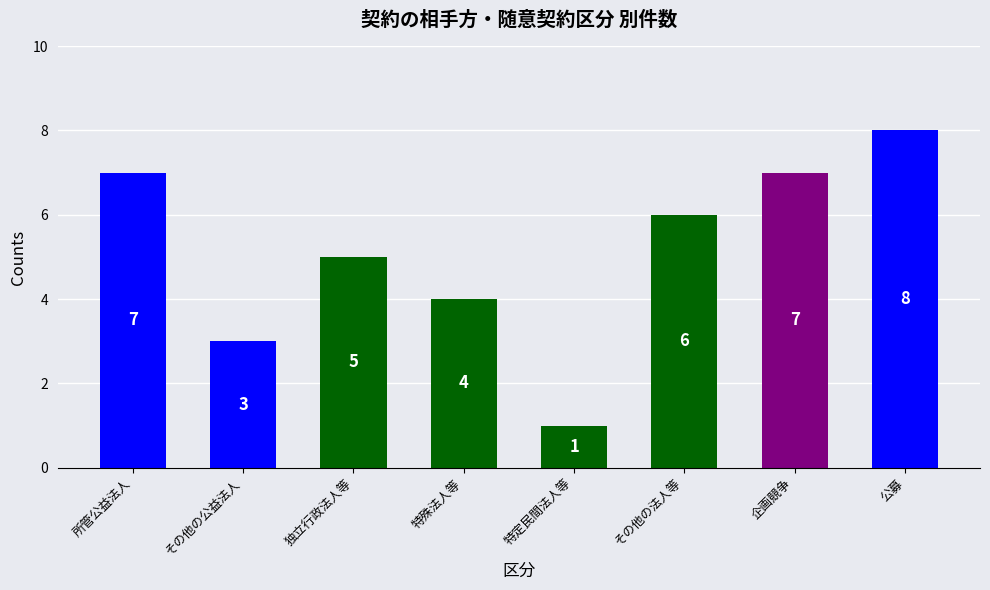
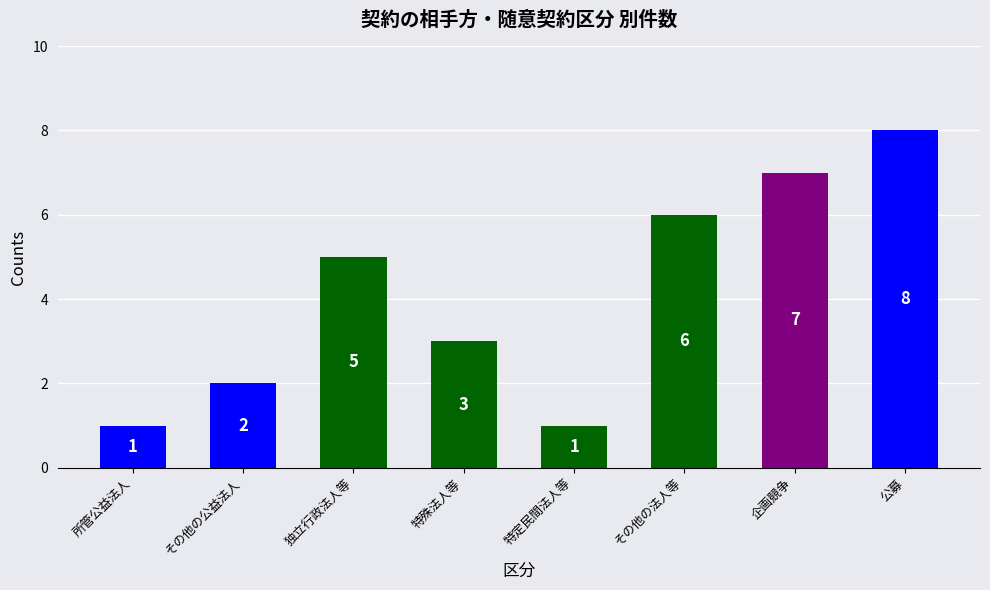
  {
-   "所管公益法人": 7,
-   "その他の公益法人": 3,
+   "所管公益法人": 1,
+   "その他の公益法人": 2,
    "独立行政法人等": 5,
-   "特殊法人等": 4,
+   "特殊法人等": 3,
    "特定民間法人等": 1,
    "その他の法人等": 6,
    "企画競争": 7,
    "公募": 8
  }
